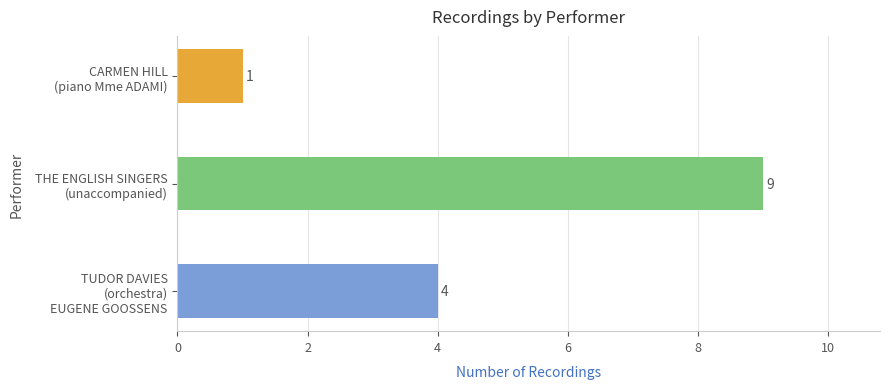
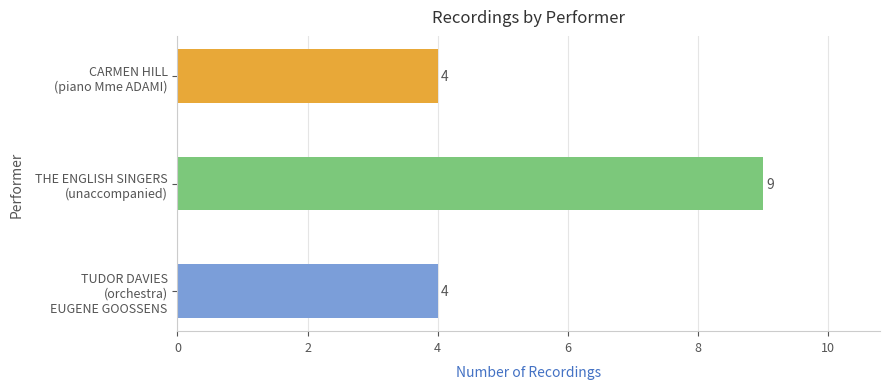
  {
-   "CARMEN HILL (piano Mme ADAMI)": 1,
+   "CARMEN HILL (piano Mme ADAMI)": 4,
    "THE ENGLISH SINGERS (unaccompanied)": 9,
    "TUDOR DAVIES (orchestra) EUGENE GOOSSENS": 4
  }
